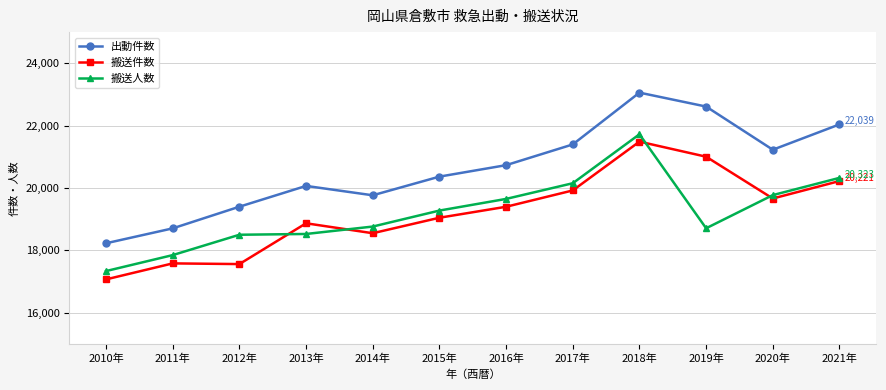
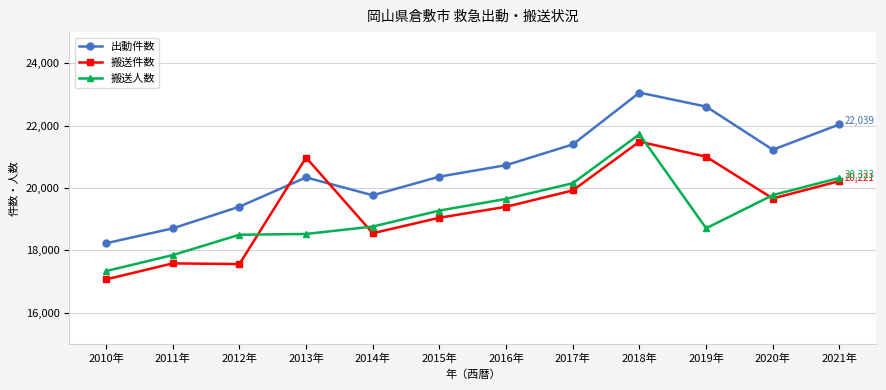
  {
    "出動件数": {
      "2010年": "18,200",
      "2011年": "18,700",
      "2012年": "19,400",
-     "2013年": "20,100",
+     "2013年": "20,300",
      "2014年": "19,800",
      "2015年": "20,400",
      "2016年": "20,700",
      "2017年": "21,400",
      "2018年": "23,100",
      "2019年": "22,600",
      "2020年": "21,200"
    },
    "搬送件数": {
      "2010年": "17,100",
      "2011年": "17,600",
      "2012年": "17,600",
-     "2013年": "18,900",
+     "2013年": "21,000",
      "2014年": "18,500",
      "2015年": "19,000",
      "2016年": "19,400",
      "2017年": "19,900",
      "2018年": "21,500",
      "2019年": "21,000",
      "2020年": "19,700"
    },
    "搬送人数": {
      "2010年": "17,300",
      "2011年": "17,800",
      "2012年": "18,500",
      "2013年": "18,500",
      "2014年": "18,800",
      "2015年": "19,300",
      "2016年": "19,600",
      "2017年": "20,200",
      "2018年": "21,700",
      "2019年": "18,700",
      "2020年": "19,800"
    }
  }
